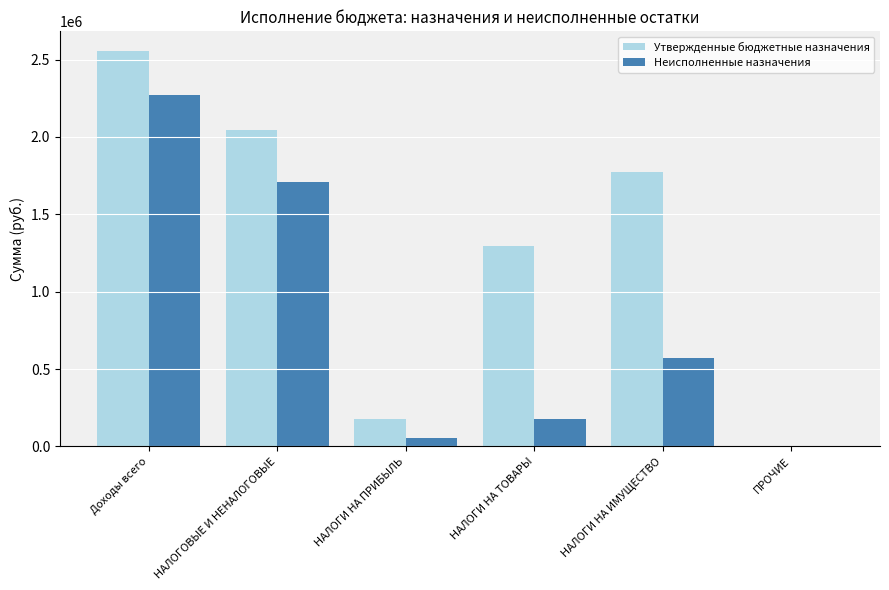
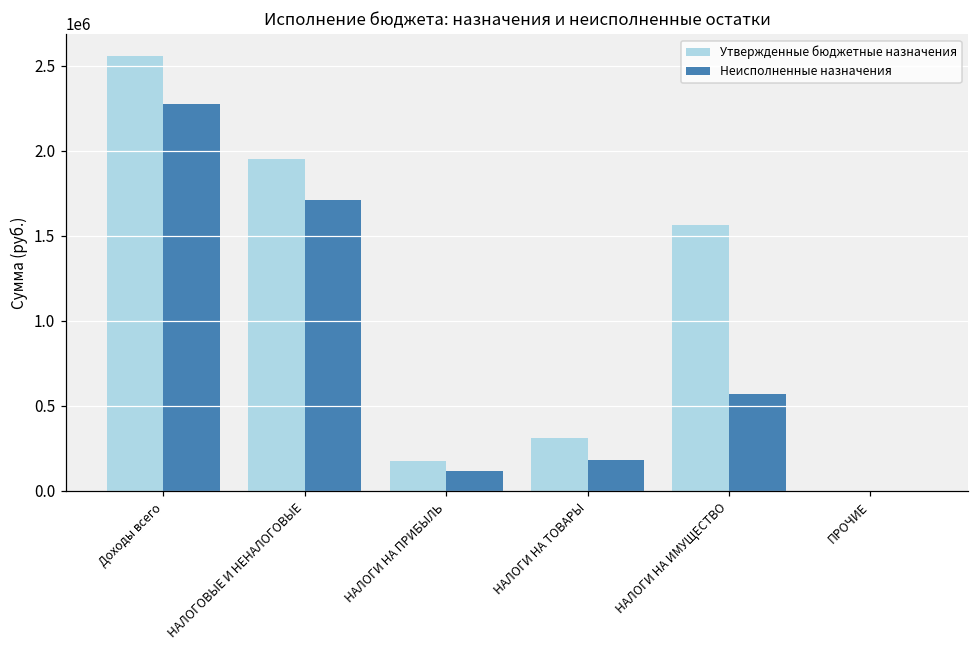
  {
    "Утвержденные бюджетные назначения": {
      "Доходы всего": 2550000,
-     "НАЛОГОВЫЕ И НЕНАЛОГОВЫЕ": 2040000,
+     "НАЛОГОВЫЕ И НЕНАЛОГОВЫЕ": 1950000,
      "НАЛОГИ НА ПРИБЫЛЬ": 180000,
-     "НАЛОГИ НА ТОВАРЫ": 1290000,
-     "НАЛОГИ НА ИМУЩЕСТВО": 1770000,
+     "НАЛОГИ НА ТОВАРЫ": 310000,
+     "НАЛОГИ НА ИМУЩЕСТВО": 1560000,
      "ПРОЧИЕ": 0
    },
    "Неисполненные назначения": {
      "Доходы всего": 2270000,
      "НАЛОГОВЫЕ И НЕНАЛОГОВЫЕ": 1710000,
-     "НАЛОГИ НА ПРИБЫЛЬ": 60000,
+     "НАЛОГИ НА ПРИБЫЛЬ": 120000,
      "НАЛОГИ НА ТОВАРЫ": 180000,
      "НАЛОГИ НА ИМУЩЕСТВО": 570000,
      "ПРОЧИЕ": 0
    }
  }
